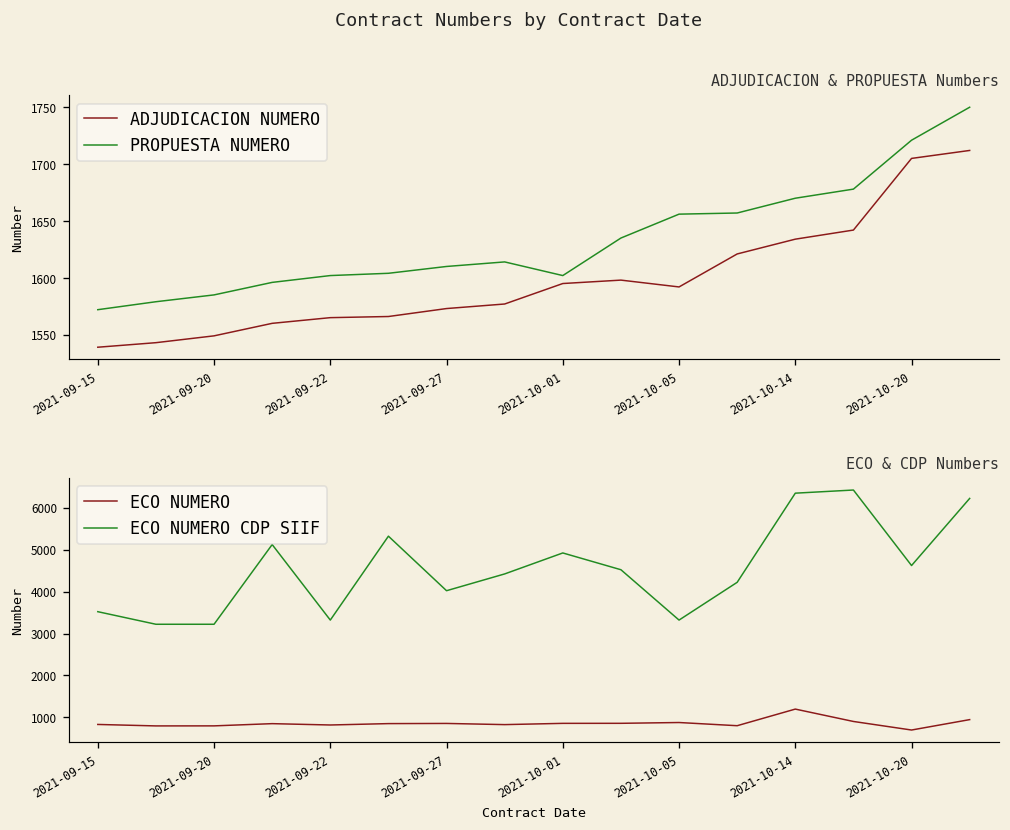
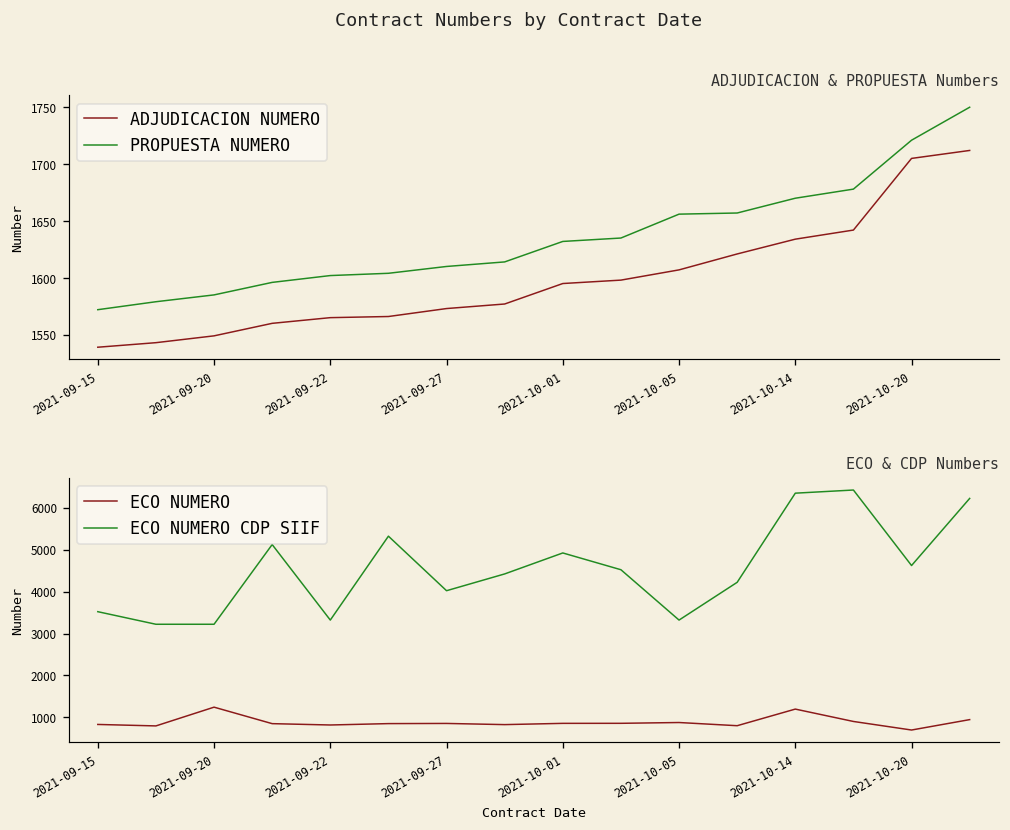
  {
    "ADJUDICACION & PROPUESTA Numbers": {
      "ADJUDICACION NUMERO": {
        "2021-09-15": 1540,
        "2021-09-20": 1550,
        "2021-09-22": 1570,
        "2021-09-27": 1570,
        "2021-10-01": 1600,
-       "2021-10-05": 1590,
+       "2021-10-05": 1610,
        "2021-10-14": 1630,
        "2021-10-20": 1710
      },
      "PROPUESTA NUMERO": {
        "2021-09-15": 1570,
        "2021-09-20": 1590,
        "2021-09-22": 1600,
        "2021-09-27": 1610,
-       "2021-10-01": 1600,
+       "2021-10-01": 1630,
        "2021-10-05": 1660,
        "2021-10-14": 1670,
        "2021-10-20": 1720
      }
    },
    "ECO & CDP Numbers": {
      "ECO NUMERO": {
        "2021-09-15": 800,
-       "2021-09-20": 800,
+       "2021-09-20": 1200,
        "2021-09-22": 800,
        "2021-09-27": 900,
        "2021-10-01": 900,
        "2021-10-05": 900,
        "2021-10-14": 1200,
        "2021-10-20": 700
      },
      "ECO NUMERO CDP SIIF": {
        "2021-09-15": 3500,
        "2021-09-20": 3200,
        "2021-09-22": 3300,
        "2021-09-27": 4000,
        "2021-10-01": 4900,
        "2021-10-05": 3300,
        "2021-10-14": 6300,
        "2021-10-20": 4600
      }
    }
  }
